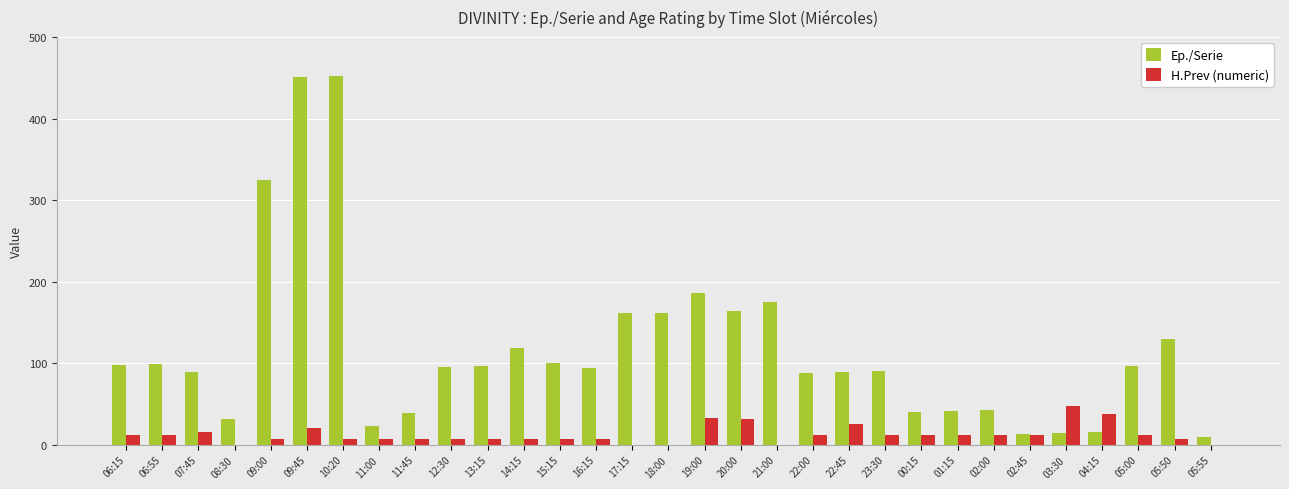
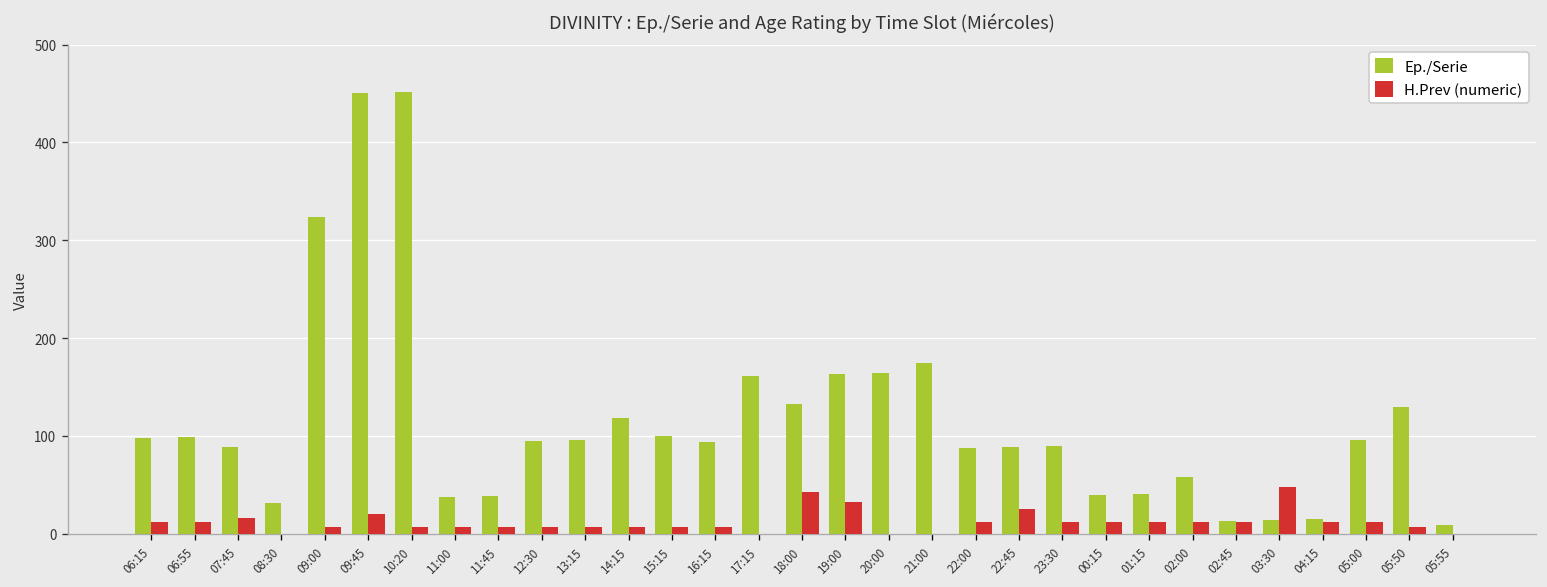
  {
    "Ep./Serie": {
      "06:15": 100,
      "06:55": 100,
      "07:45": 90,
      "08:30": 30,
      "09:00": 320,
      "09:45": 450,
      "10:20": 450,
-     "11:00": 20,
+     "11:00": 40,
      "11:45": 40,
      "12:30": 100,
      "13:15": 100,
      "14:15": 120,
      "15:15": 100,
      "16:15": 90,
      "17:15": 160,
-     "18:00": 160,
-     "19:00": 190,
+     "18:00": 130,
+     "19:00": 160,
      "20:00": 160,
      "21:00": 180,
      "22:00": 90,
      "22:45": 90,
      "23:30": 90,
      "00:15": 40,
      "01:15": 40,
-     "02:00": 40,
+     "02:00": 60,
      "02:45": 10,
      "03:30": 10,
      "04:15": 20,
      "05:00": 100,
      "05:50": 130,
      "05:55": 10
    },
    "H.Prev (numeric)": {
      "06:15": 10,
      "06:55": 10,
      "07:45": 20,
      "08:30": 0,
      "09:00": 10,
      "09:45": 20,
      "10:20": 10,
      "11:00": 10,
      "11:45": 10,
      "12:30": 10,
      "13:15": 10,
      "14:15": 10,
      "15:15": 10,
      "16:15": 10,
      "17:15": 0,
-     "18:00": 0,
+     "18:00": 40,
      "19:00": 30,
-     "20:00": 30,
+     "20:00": 0,
      "21:00": 0,
      "22:00": 10,
      "22:45": 30,
      "23:30": 10,
      "00:15": 10,
      "01:15": 10,
      "02:00": 10,
      "02:45": 10,
      "03:30": 50,
-     "04:15": 40,
+     "04:15": 10,
      "05:00": 10,
      "05:50": 10,
      "05:55": 0
    }
  }
